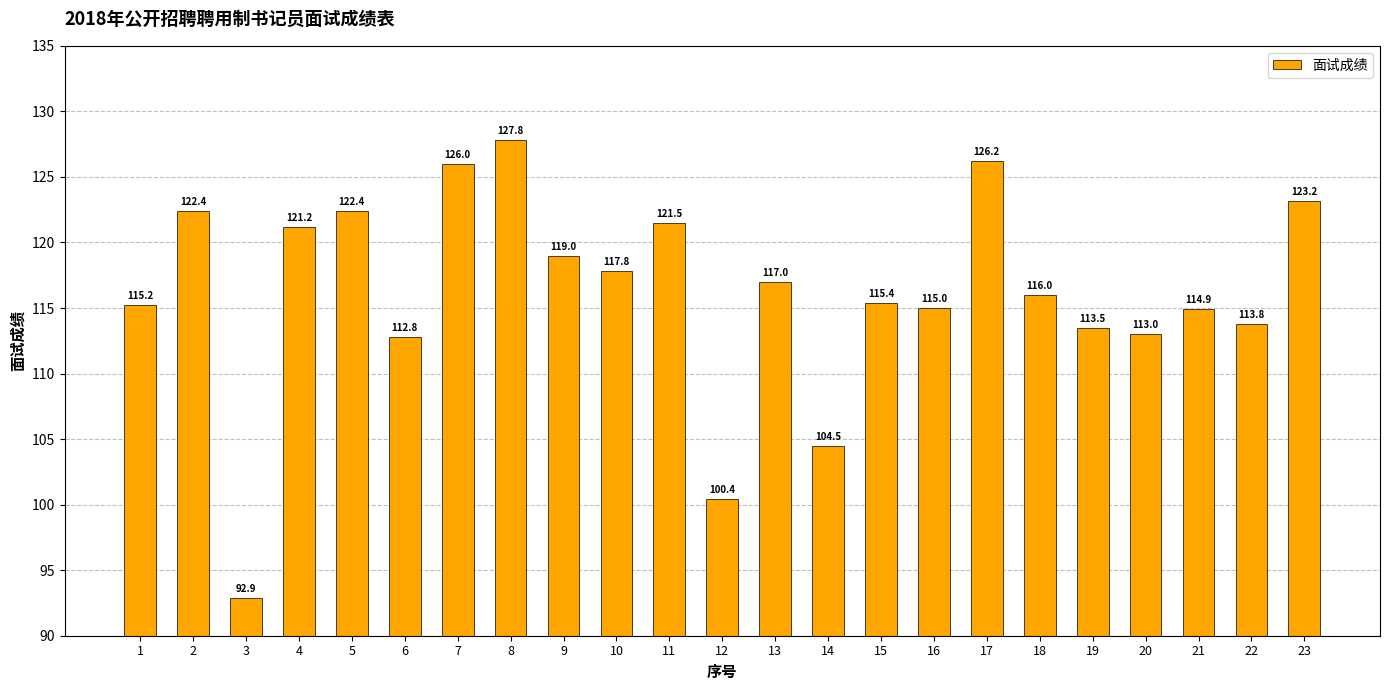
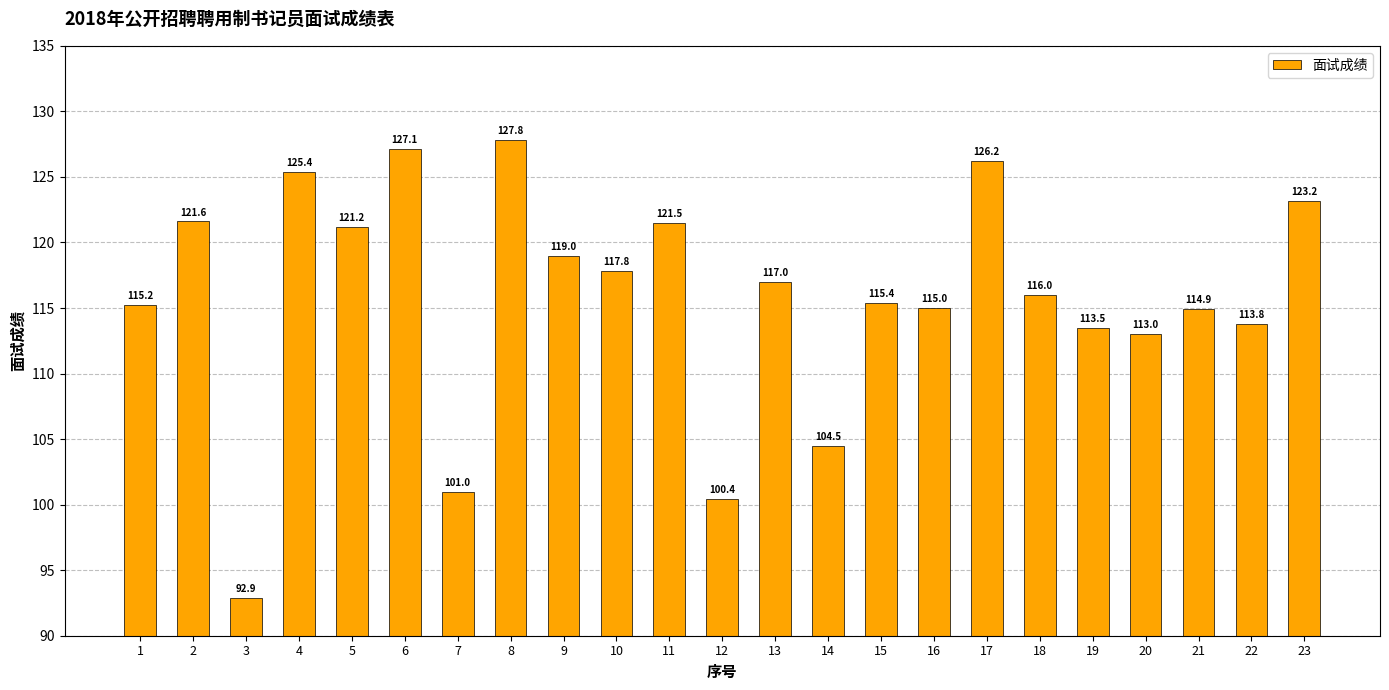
  {
    "1": 115.2,
-   "2": 122.4,
+   "2": 121.6,
    "3": 92.9,
-   "4": 121.2,
-   "5": 122.4,
-   "6": 112.8,
-   "7": 126.0,
+   "4": 125.4,
+   "5": 121.2,
+   "6": 127.1,
+   "7": 101.0,
    "8": 127.8,
    "9": 119.0,
    "10": 117.8,
    "11": 121.5,
    "12": 100.4,
    "13": 117.0,
    "14": 104.5,
    "15": 115.4,
    "16": 115.0,
    "17": 126.2,
    "18": 116.0,
    "19": 113.5,
    "20": 113.0,
    "21": 114.9,
    "22": 113.8,
    "23": 123.2
  }
